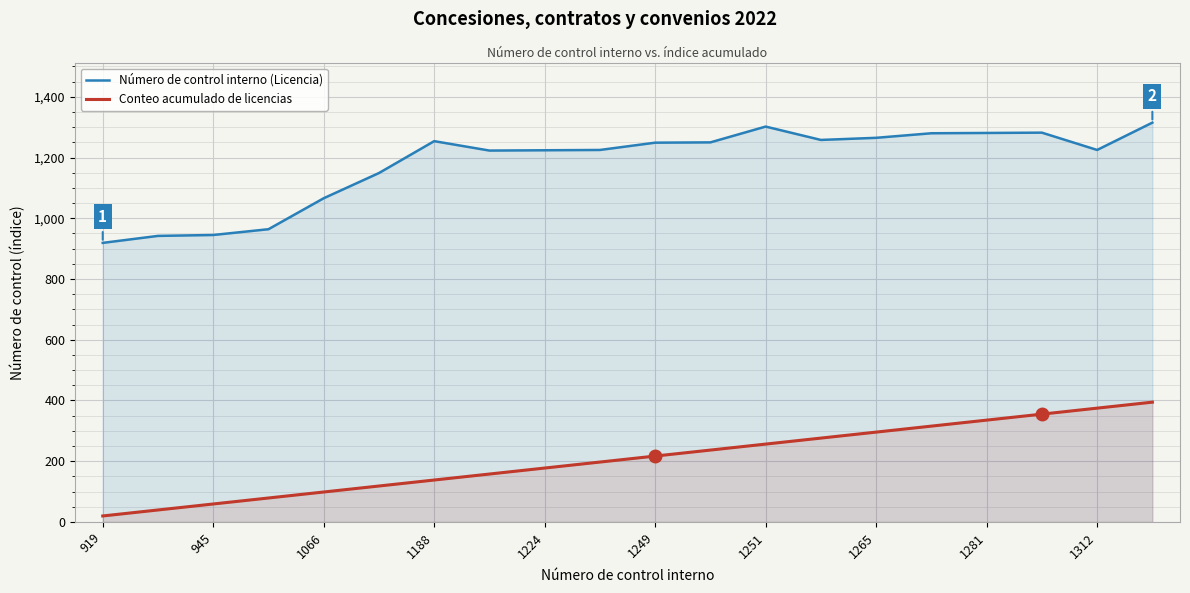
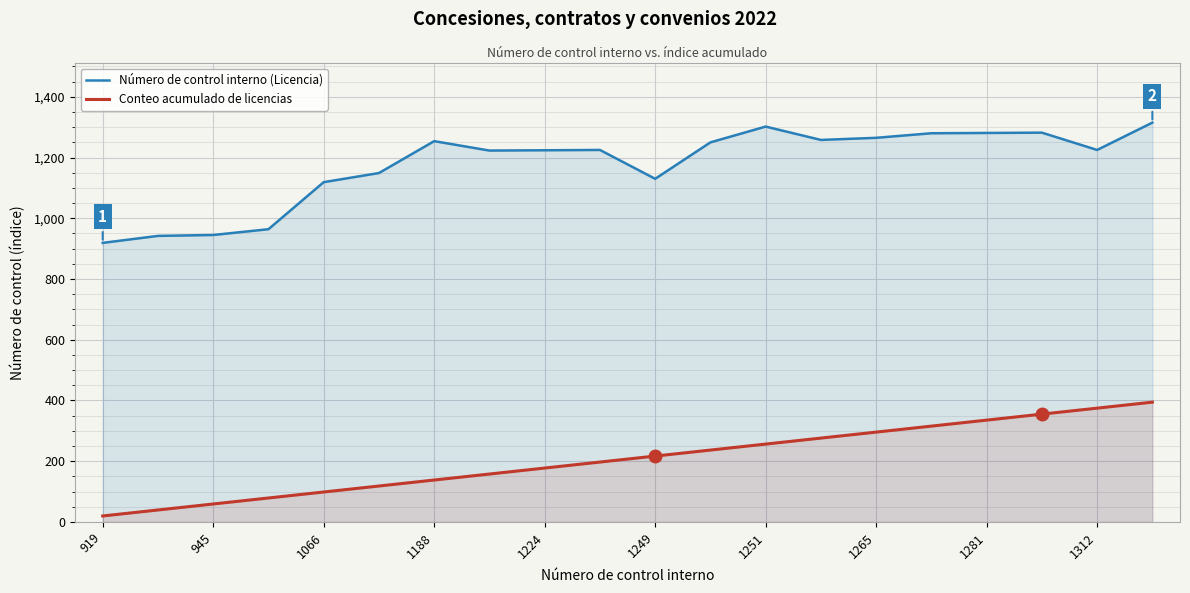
  {
    "Número de control interno (Licencia)": {
      "945": "950",
-     "1066": "1,070",
+     "1066": "1,120",
      "1188": "1,250",
      "1224": "1,220",
-     "1249": "1,250",
+     "1249": "1,130",
      "1251": "1,300",
      "1265": "1,270",
      "1281": "1,280",
      "1312": "1,230"
    }
  }
